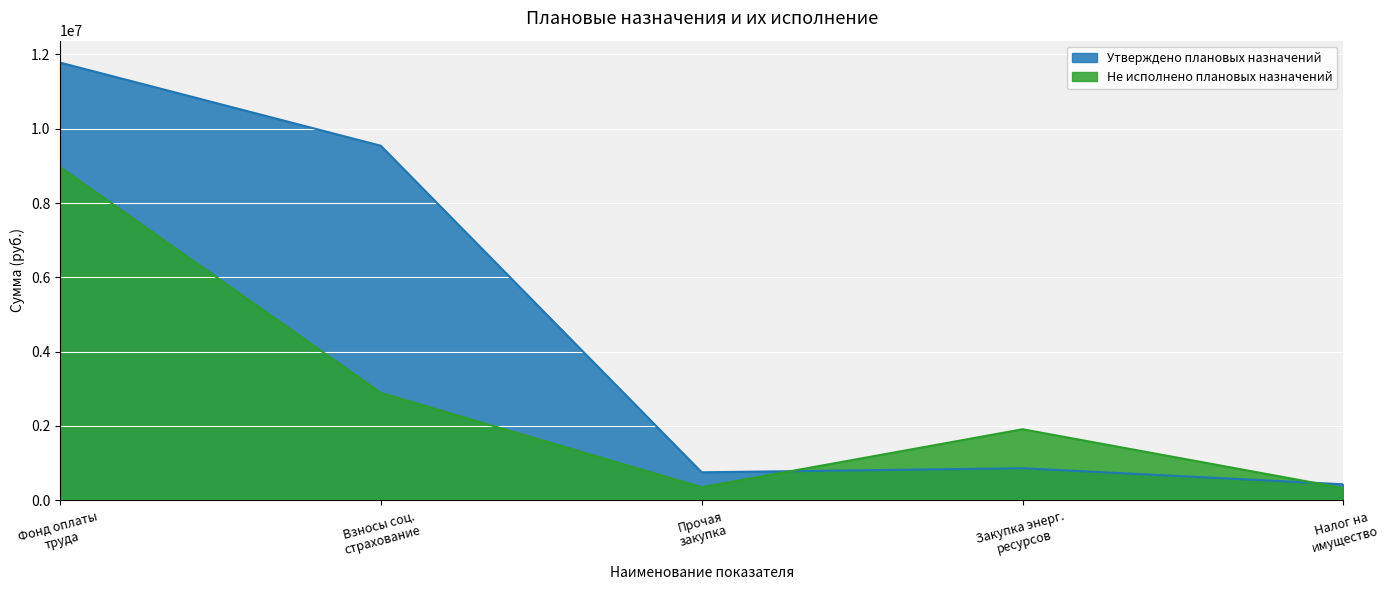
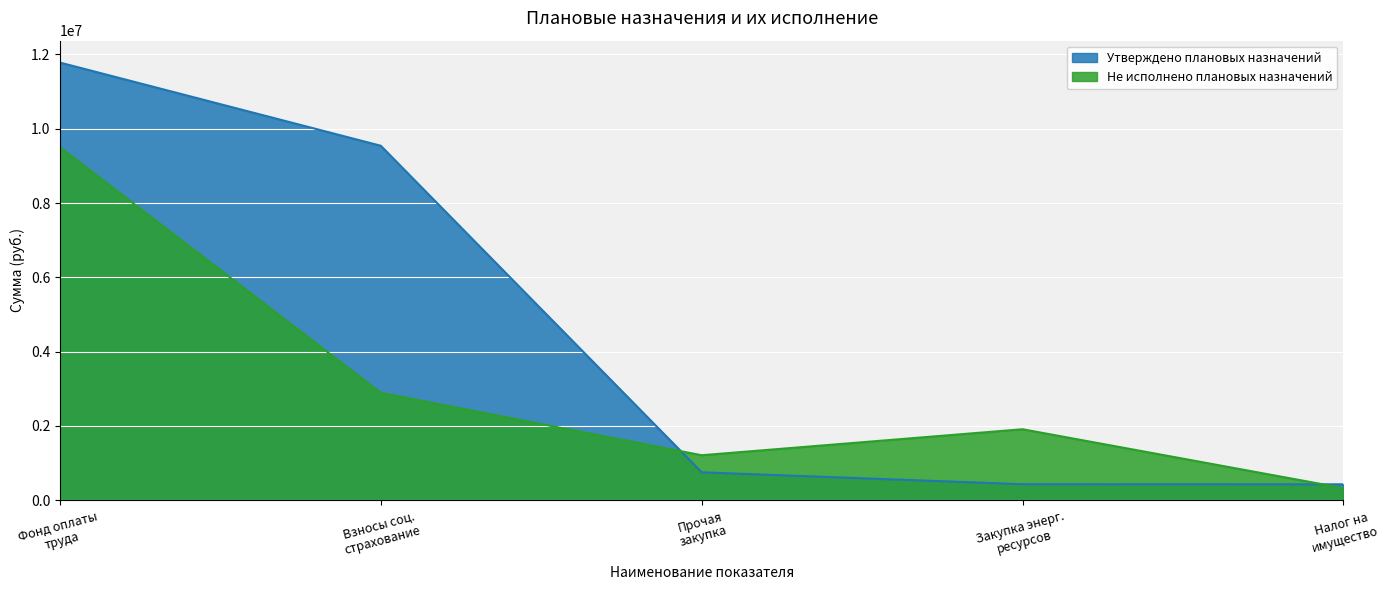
  {
    "Утверждено плановых назначений": {
      "Фонд оплаты труда": 11800000,
      "Взносы соц. страхование": 9500000,
      "Прочая закупка": 800000,
-     "Закупка энерг. ресурсов": 900000,
+     "Закупка энерг. ресурсов": 400000,
      "Налог на имущество": 400000
    },
    "Не исполнено плановых назначений": {
-     "Фонд оплаты труда": 9000000,
+     "Фонд оплаты труда": 9500000,
      "Взносы соц. страхование": 2900000,
-     "Прочая закупка": 300000,
+     "Прочая закупка": 1200000,
      "Закупка энерг. ресурсов": 1900000,
      "Налог на имущество": 300000
    }
  }
